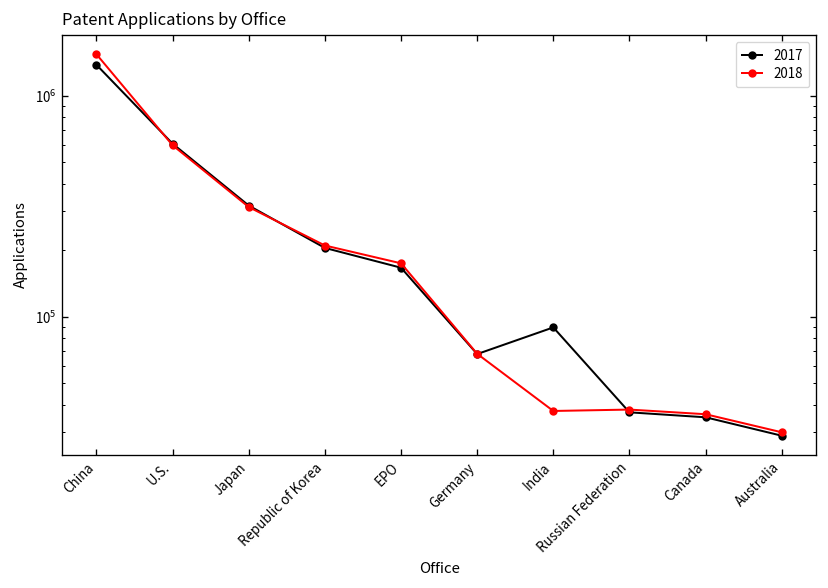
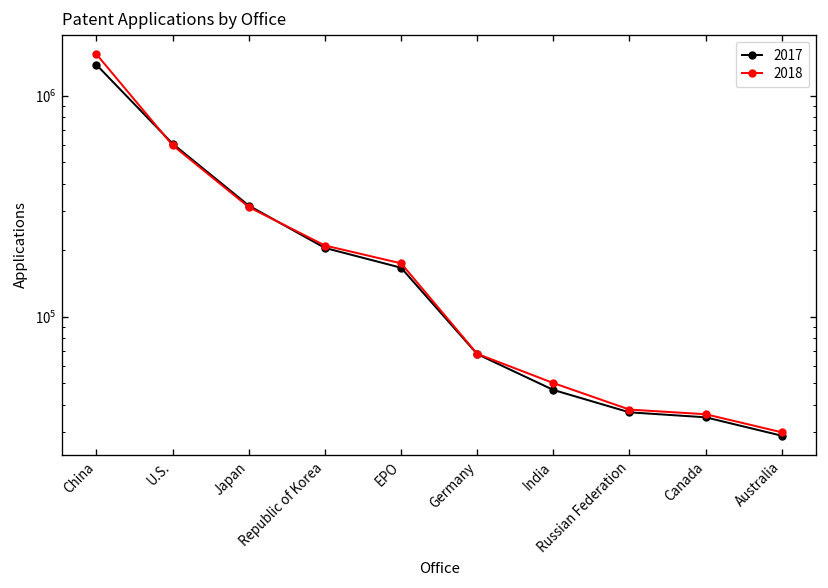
  {
    "2017": {
      "China": 1400000,
      "EPO": 170000,
-     "India": 90000,
+     "India": 47000,
      "Australia": 29000
    },
    "2018": {
      "China": 1500000,
      "EPO": 170000,
-     "India": 37000,
+     "India": 50000,
      "Australia": 30000
    }
  }
